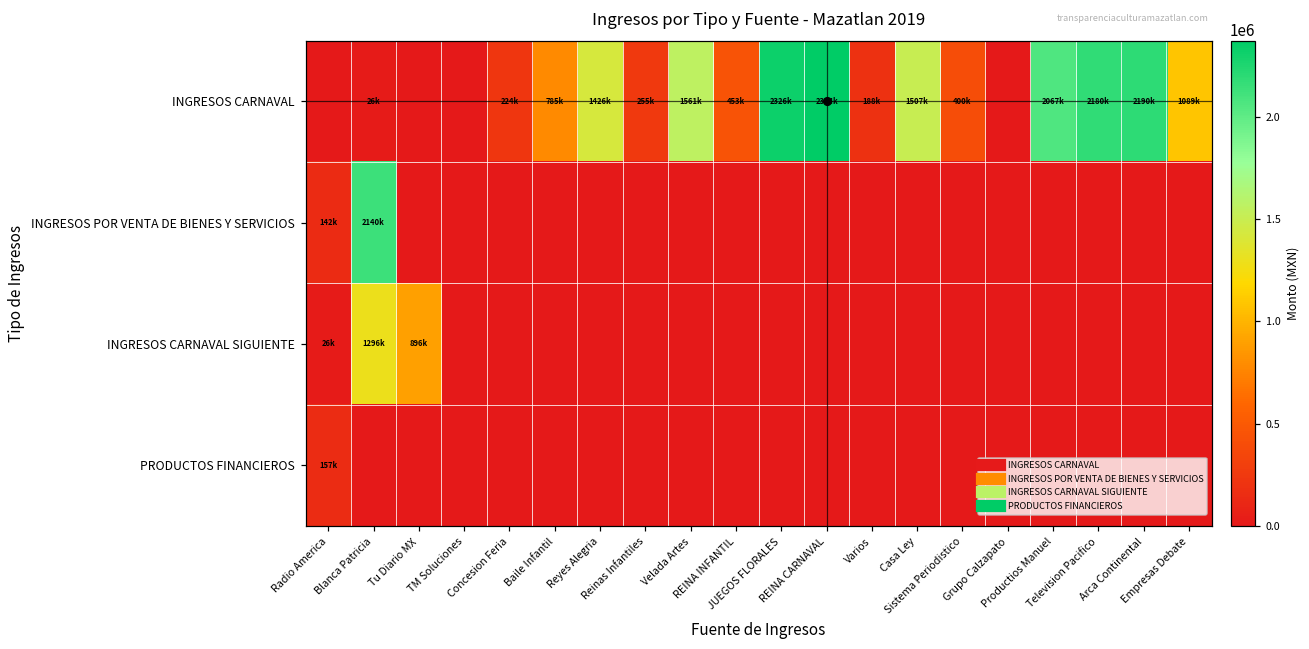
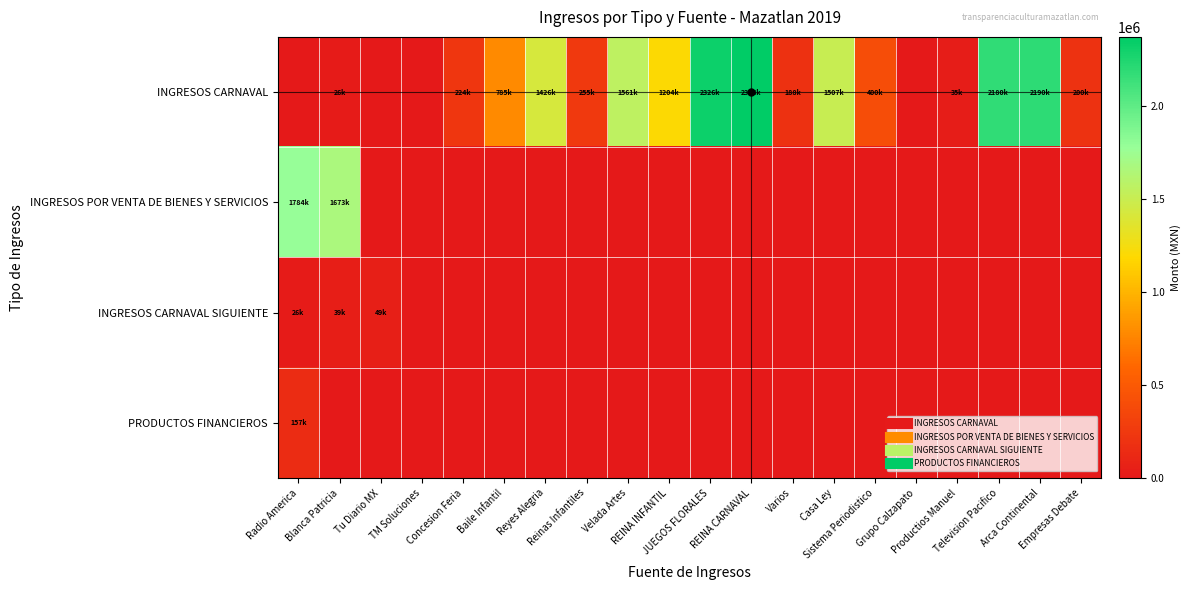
  {
    "INGRESOS CARNAVAL": {
      "Blanca Patricia": "26k",
      "Concesion Feria": "224k",
      "Baile Infantil": "785k",
      "Reyes Alegria": "1426k",
      "Reinas Infantiles": "255k",
      "Velada Artes": "1561k",
-     "REINA INFANTIL": "453k",
+     "REINA INFANTIL": "1204k",
      "JUEGOS FLORALES": "2326k",
      "Varios": "188k",
      "Casa Ley": "1507k",
      "Sistema Periodistico": "400k",
-     "Productios Manuel": "2067k",
+     "Productios Manuel": "35k",
      "Television Pacifico": "2180k",
      "Arca Continental": "2190k",
-     "Empresas Debate": "1089k"
+     "Empresas Debate": "200k"
    },
    "INGRESOS POR VENTA DE BIENES Y SERVICIOS": {
-     "Radio America": "142k",
-     "Blanca Patricia": "2140k"
+     "Radio America": "1784k",
+     "Blanca Patricia": "1673k"
    },
    "INGRESOS CARNAVAL SIGUIENTE": {
      "Radio America": "26k",
-     "Blanca Patricia": "1296k",
-     "Tu Diario MX": "896k"
+     "Blanca Patricia": "39k",
+     "Tu Diario MX": "49k"
    },
    "PRODUCTOS FINANCIEROS": {
      "Radio America": "157k"
    }
  }
